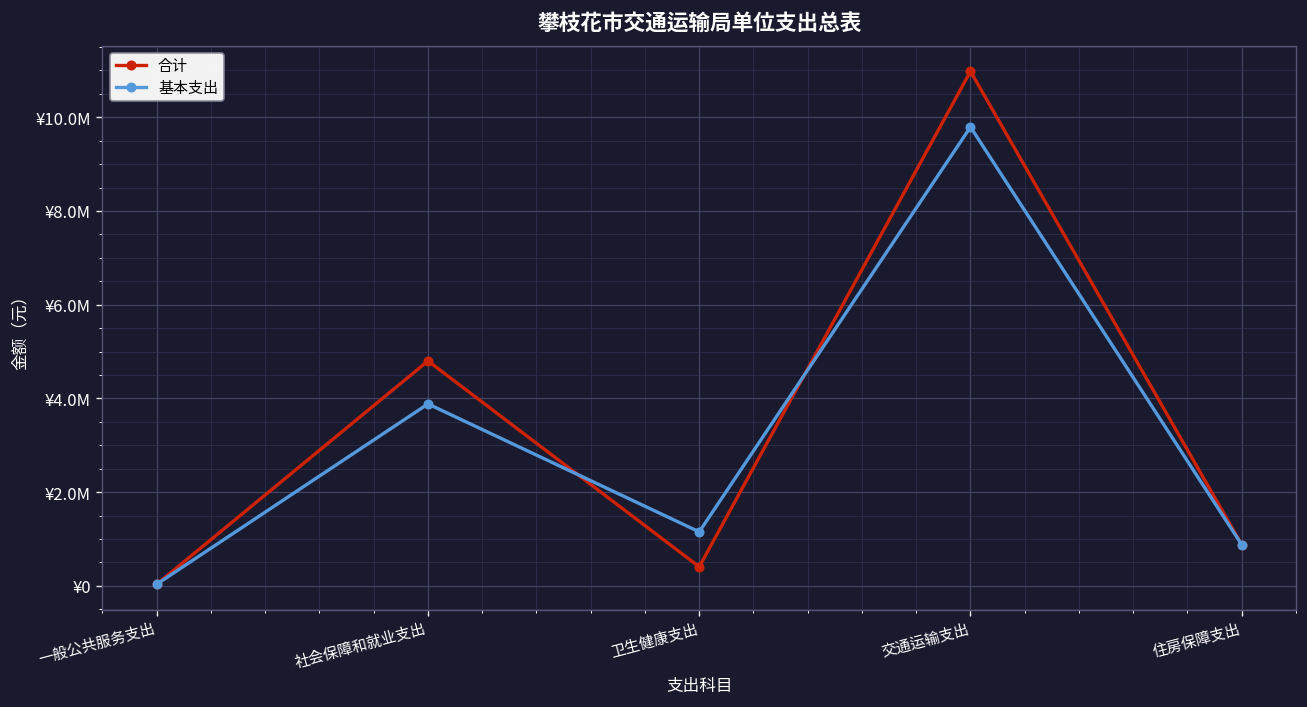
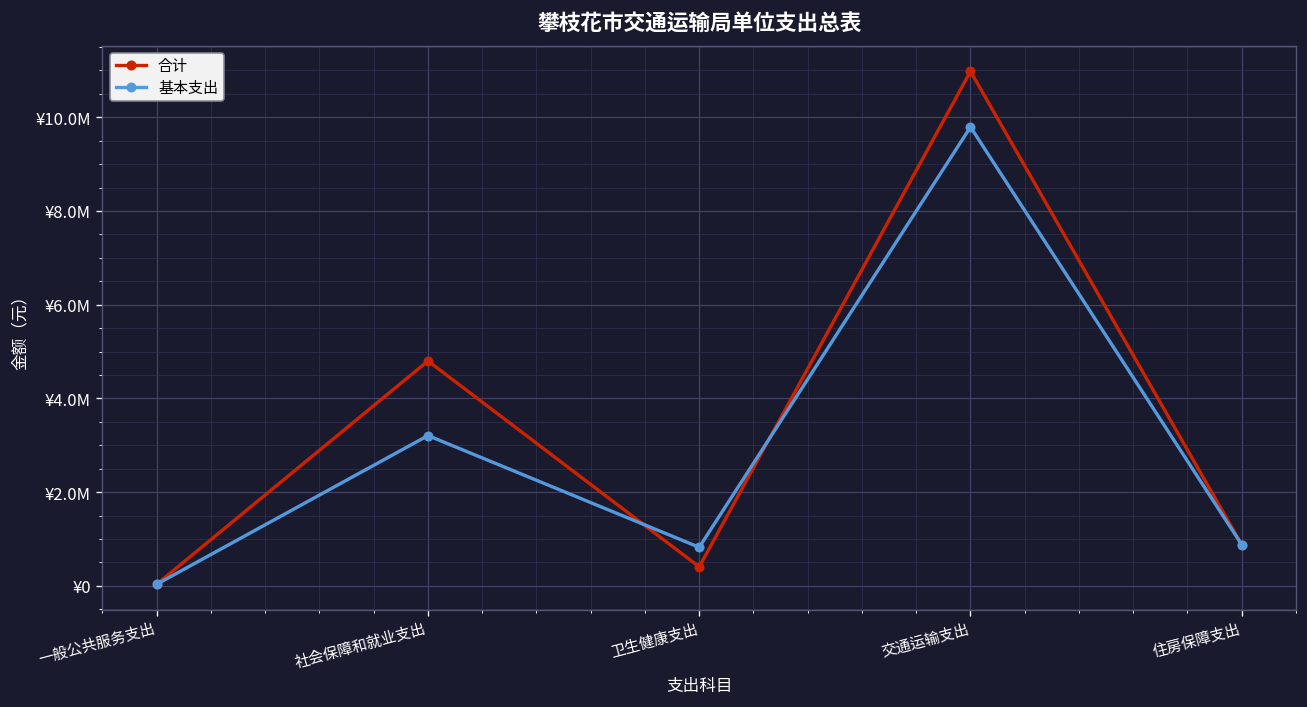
  {
    "合计": {
      "社会保障和就业支出": "¥4800000",
      "卫生健康支出": "¥400000",
      "交通运输支出": "¥11000000"
    },
    "基本支出": {
-     "社会保障和就业支出": "¥3900000",
-     "卫生健康支出": "¥1200000",
+     "社会保障和就业支出": "¥3200000",
+     "卫生健康支出": "¥800000",
      "交通运输支出": "¥9800000"
    }
  }
